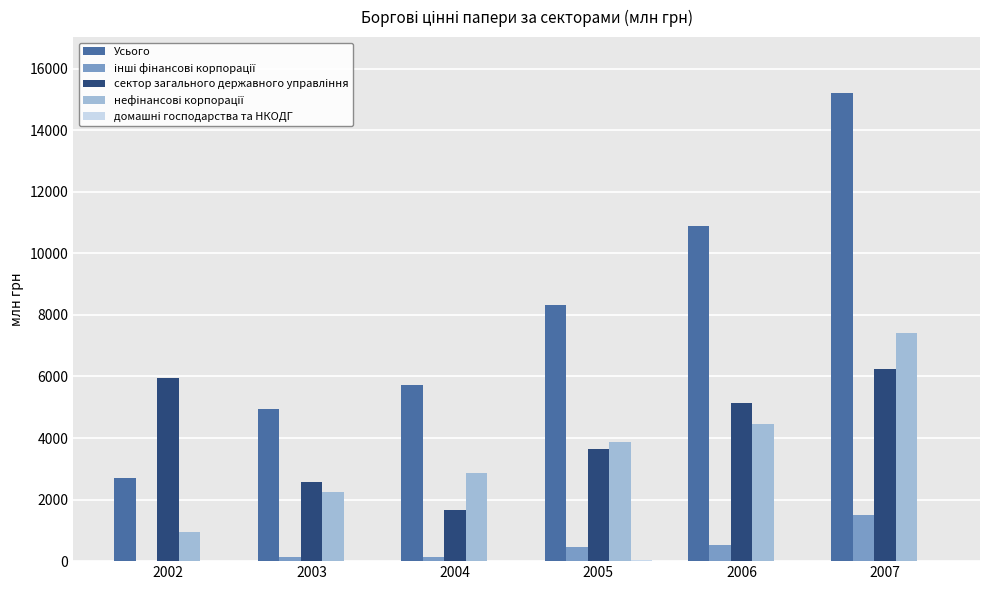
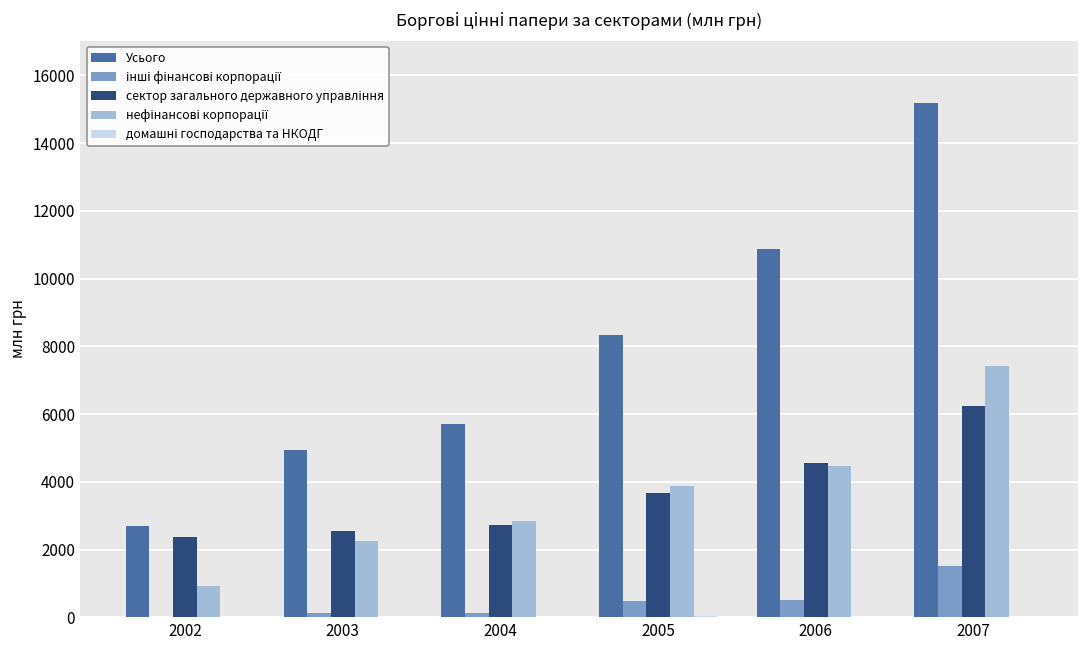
  {
    "Усього": {
      "2002": 2700,
      "2003": 4900,
      "2004": 5700,
      "2005": 8300,
      "2006": 10900,
      "2007": 15200
    },
    "сектор загального державного управління": {
-     "2002": 5900,
+     "2002": 2400,
      "2003": 2600,
-     "2004": 1700,
+     "2004": 2700,
      "2005": 3700,
-     "2006": 5100,
+     "2006": 4600,
      "2007": 6300
    }
  }
